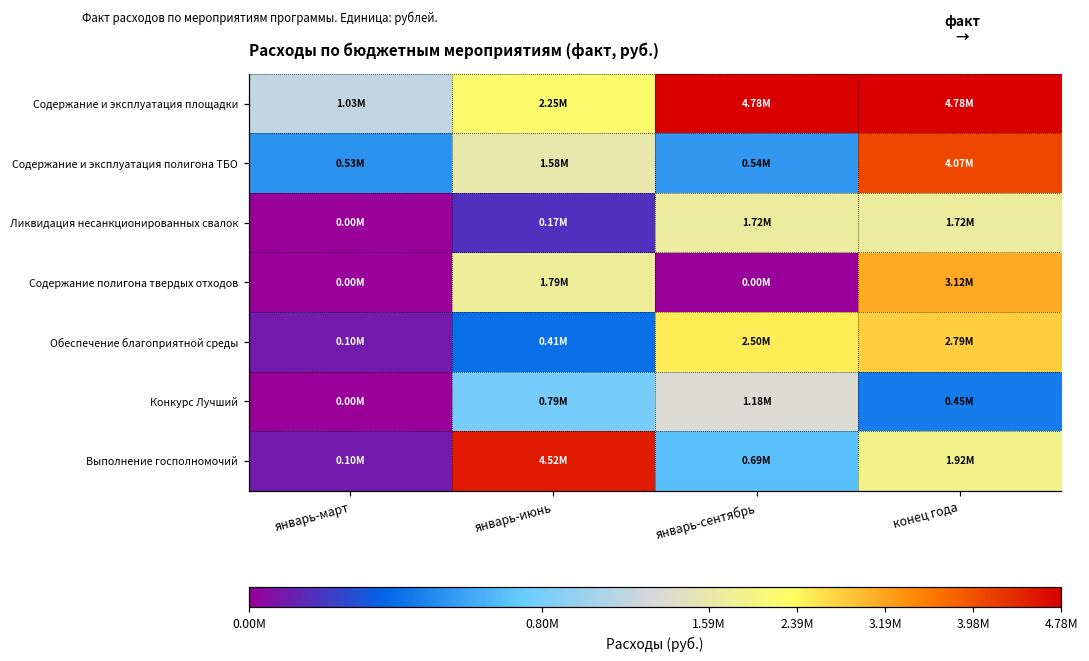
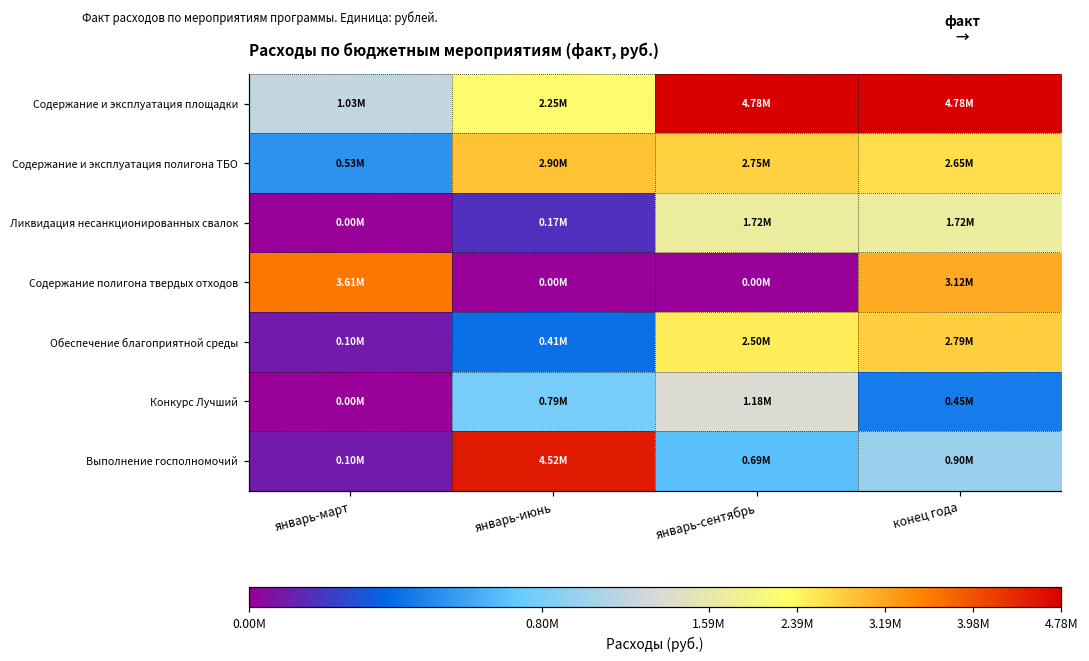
  {
    "Содержание и эксплуатация площадки": {
      "январь-март": "1.03M",
      "январь-июнь": "2.25M",
      "январь-сентябрь": "4.78M",
      "конец года": "4.78M"
    },
    "Содержание и эксплуатация полигона ТБО": {
      "январь-март": "0.53M",
-     "январь-июнь": "1.58M",
-     "январь-сентябрь": "0.54M",
-     "конец года": "4.07M"
+     "январь-июнь": "2.90M",
+     "январь-сентябрь": "2.75M",
+     "конец года": "2.65M"
    },
    "Ликвидация несанкционированных свалок": {
      "январь-март": "0.00M",
      "январь-июнь": "0.17M",
      "январь-сентябрь": "1.72M",
      "конец года": "1.72M"
    },
    "Содержание полигона твердых отходов": {
-     "январь-март": "0.00M",
-     "январь-июнь": "1.79M",
+     "январь-март": "3.61M",
+     "январь-июнь": "0.00M",
      "январь-сентябрь": "0.00M",
      "конец года": "3.12M"
    },
    "Обеспечение благоприятной среды": {
      "январь-март": "0.10M",
      "январь-июнь": "0.41M",
      "январь-сентябрь": "2.50M",
      "конец года": "2.79M"
    },
    "Конкурс Лучший": {
      "январь-март": "0.00M",
      "январь-июнь": "0.79M",
      "январь-сентябрь": "1.18M",
      "конец года": "0.45M"
    },
    "Выполнение госполномочий": {
      "январь-март": "0.10M",
      "январь-июнь": "4.52M",
      "январь-сентябрь": "0.69M",
-     "конец года": "1.92M"
+     "конец года": "0.90M"
    }
  }
